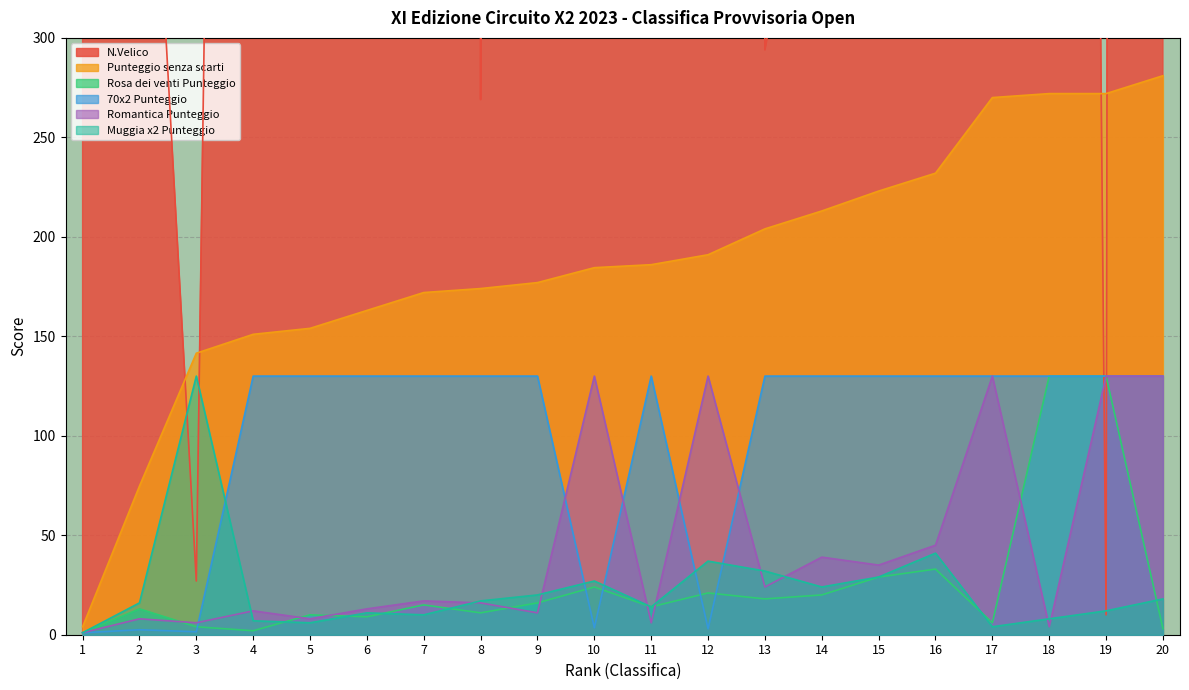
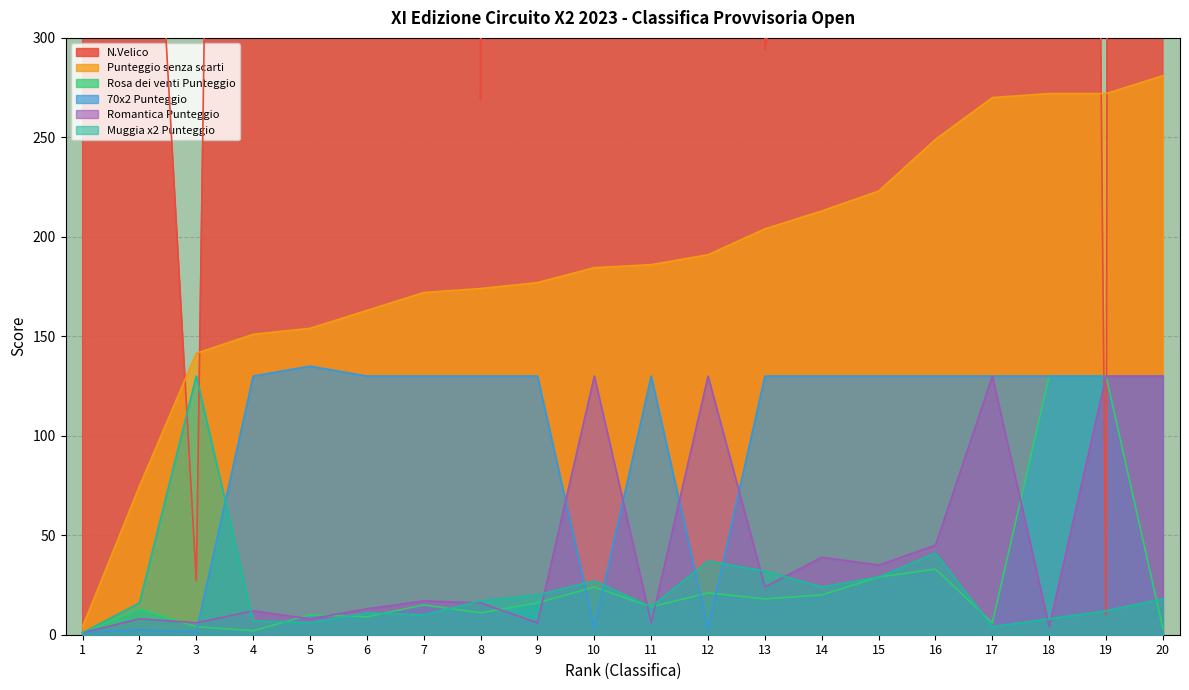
  {
    "N.Velico": {
      "3": 27,
      "8": 269,
      "13": 294,
      "19": 10
    },
    "Punteggio senza scarti": {
      "1": 4,
      "2": 75,
      "3": 142,
      "4": 151,
      "5": 154,
      "6": 163,
      "7": 172,
      "8": 174,
      "9": 177,
      "10": 185,
      "11": 186,
      "12": 191,
      "13": 204,
      "14": 213,
      "15": 223,
-     "16": 232,
+     "16": 249,
      "17": 270,
      "18": 272,
      "19": 272,
      "20": 281
    },
    "70x2 Punteggio": {
      "2": 3,
      "3": 2,
      "4": 130,
-     "5": 130,
+     "5": 135,
      "6": 130,
      "7": 130,
      "8": 130,
      "9": 130,
      "10": 4,
      "11": 130,
      "12": 3,
      "13": 130,
      "14": 130,
      "15": 130,
      "16": 130
    },
    "Romantica Punteggio": {
      "2": 8,
      "3": 6,
      "4": 12,
      "5": 8,
      "6": 13,
      "7": 17,
-     "9": 11,
+     "9": 6,
      "10": 130,
      "11": 6,
      "12": 130,
      "13": 24,
      "14": 39,
      "15": 35,
      "16": 45,
      "18": 4
    }
  }
